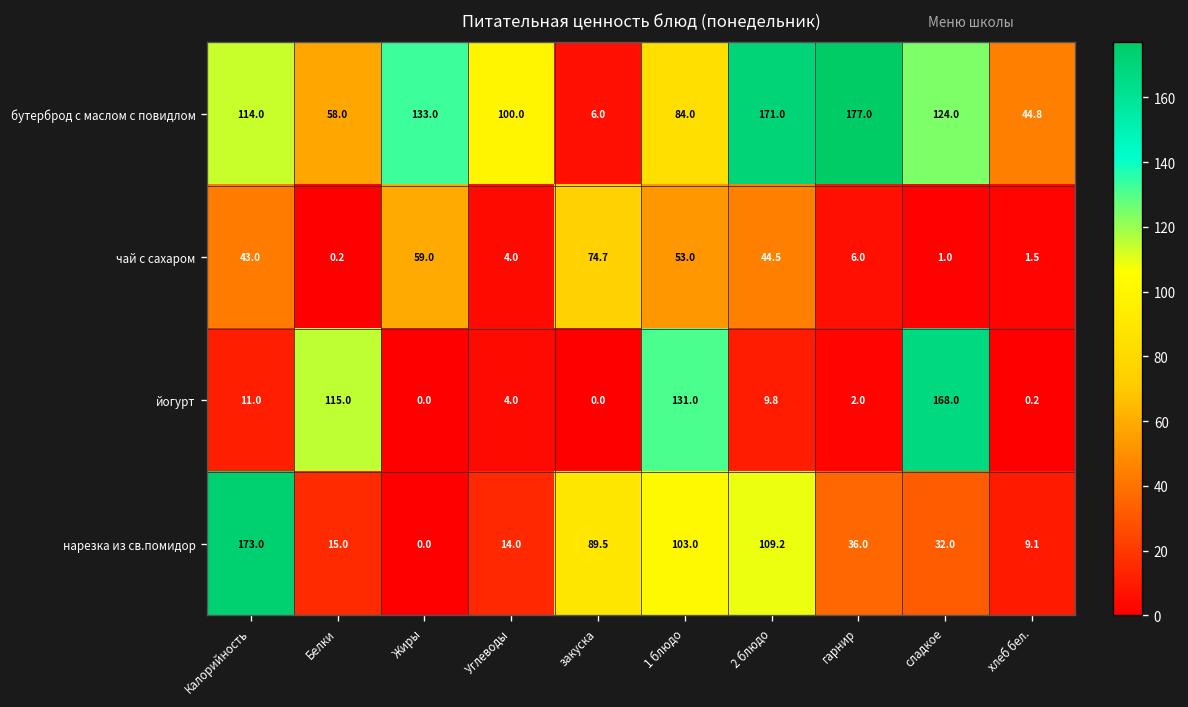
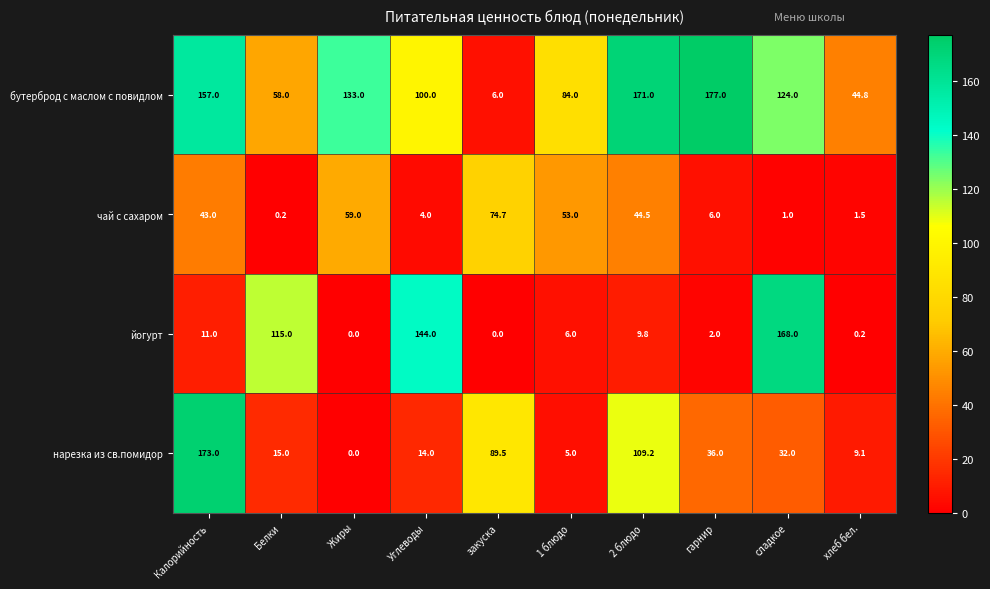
  {
    "бутерброд с маслом с повидлом": {
-     "Калорийность": 114.0,
+     "Калорийность": 157.0,
      "Белки": 58.0,
      "Жиры": 133.0,
      "Углеводы": 100.0,
      "закуска": 6.0,
      "1 блюдо": 84.0,
      "2 блюдо": 171.0,
      "гарнир": 177.0,
      "сладкое": 124.0,
      "хлеб бел.": 44.8
    },
    "чай с сахаром": {
      "Калорийность": 43.0,
      "Белки": 0.2,
      "Жиры": 59.0,
      "Углеводы": 4.0,
      "закуска": 74.7,
      "1 блюдо": 53.0,
      "2 блюдо": 44.5,
      "гарнир": 6.0,
      "сладкое": 1.0,
      "хлеб бел.": 1.5
    },
    "йогурт": {
      "Калорийность": 11.0,
      "Белки": 115.0,
      "Жиры": 0.0,
-     "Углеводы": 4.0,
+     "Углеводы": 144.0,
      "закуска": 0.0,
-     "1 блюдо": 131.0,
+     "1 блюдо": 6.0,
      "2 блюдо": 9.8,
      "гарнир": 2.0,
      "сладкое": 168.0,
      "хлеб бел.": 0.2
    },
    "нарезка из св.помидор": {
      "Калорийность": 173.0,
      "Белки": 15.0,
      "Жиры": 0.0,
      "Углеводы": 14.0,
      "закуска": 89.5,
-     "1 блюдо": 103.0,
+     "1 блюдо": 5.0,
      "2 блюдо": 109.2,
      "гарнир": 36.0,
      "сладкое": 32.0,
      "хлеб бел.": 9.1
    }
  }
